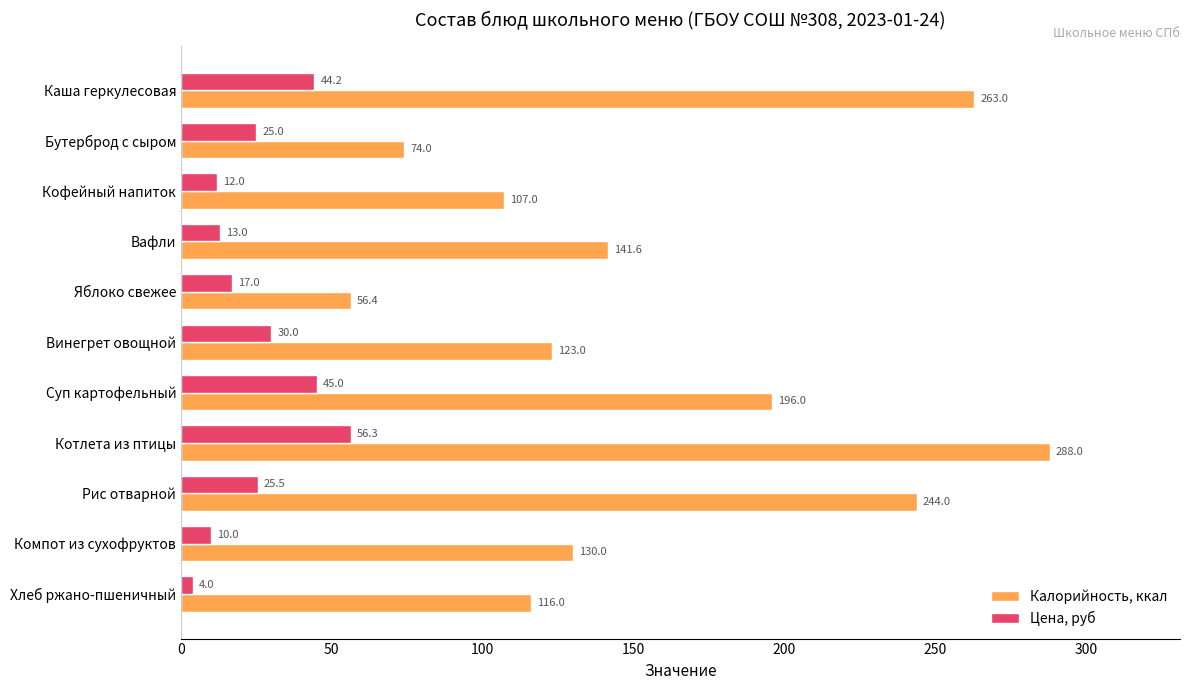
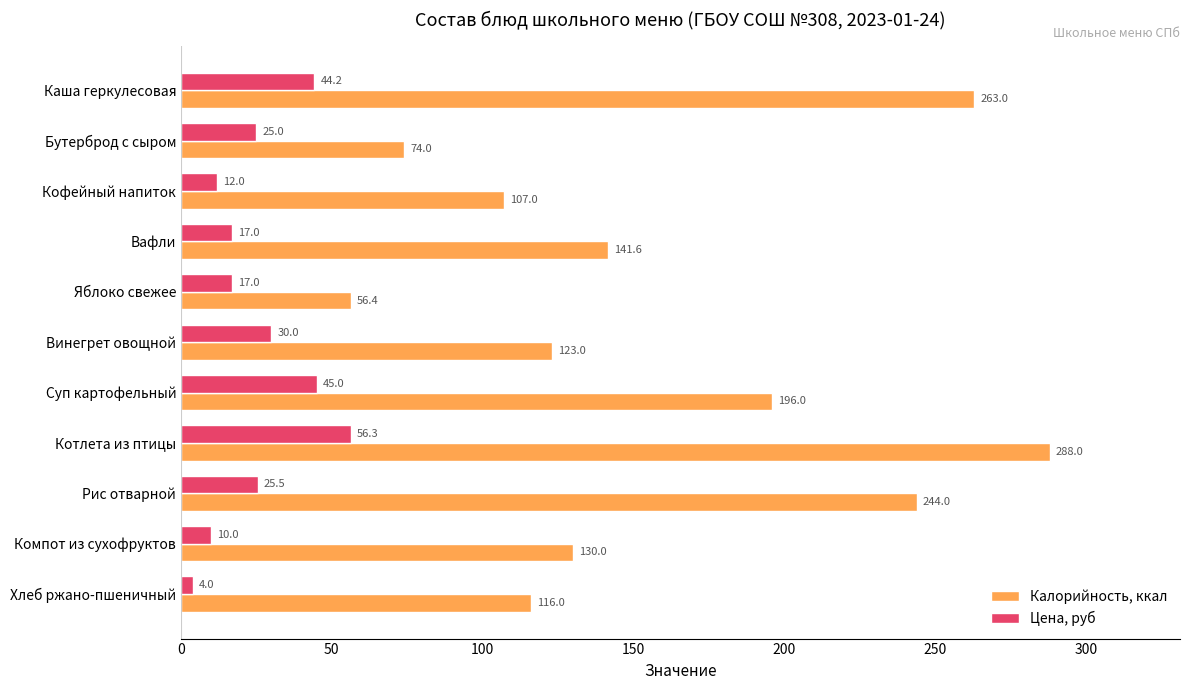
  {
    "Калорийность, ккал": {
      "Каша геркулесовая": 263.0,
      "Бутерброд с сыром": 74.0,
      "Кофейный напиток": 107.0,
      "Вафли": 141.6,
      "Яблоко свежее": 56.4,
      "Винегрет овощной": 123.0,
      "Суп картофельный": 196.0,
      "Котлета из птицы": 288.0,
      "Рис отварной": 244.0,
      "Компот из сухофруктов": 130.0,
      "Хлеб ржано-пшеничный": 116.0
    },
    "Цена, руб": {
      "Каша геркулесовая": 44.2,
      "Бутерброд с сыром": 25.0,
      "Кофейный напиток": 12.0,
-     "Вафли": 13.0,
+     "Вафли": 17.0,
      "Яблоко свежее": 17.0,
      "Винегрет овощной": 30.0,
      "Суп картофельный": 45.0,
      "Котлета из птицы": 56.3,
      "Рис отварной": 25.5,
      "Компот из сухофруктов": 10.0,
      "Хлеб ржано-пшеничный": 4.0
    }
  }
